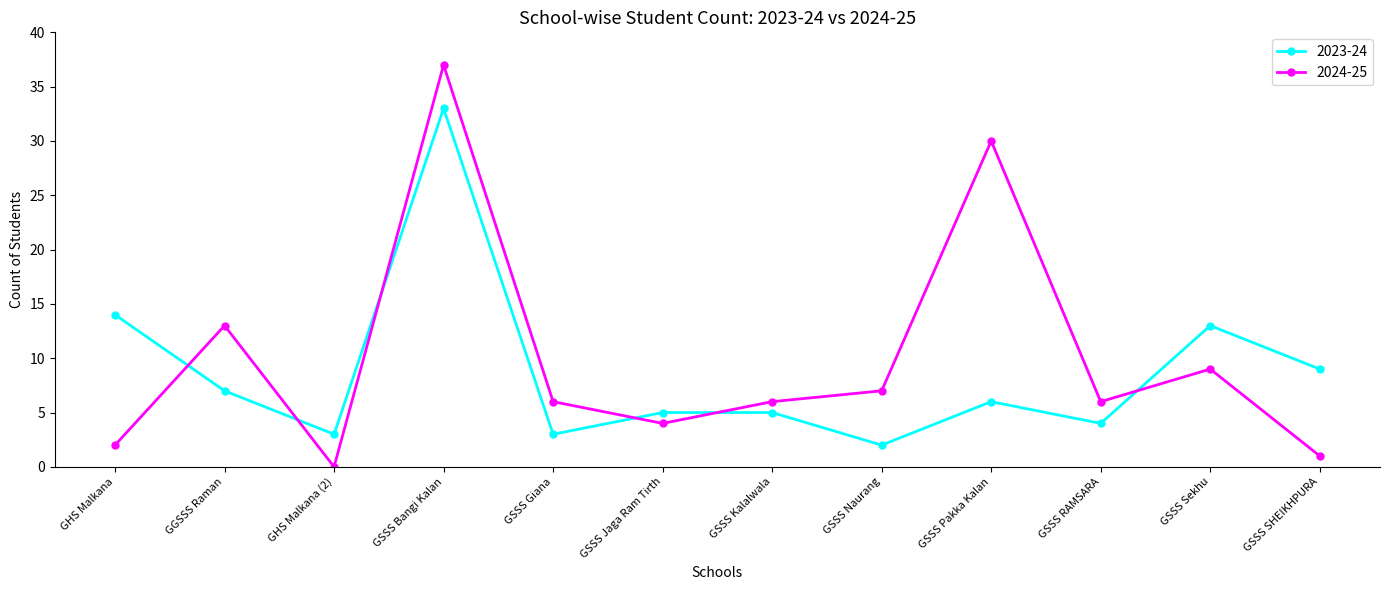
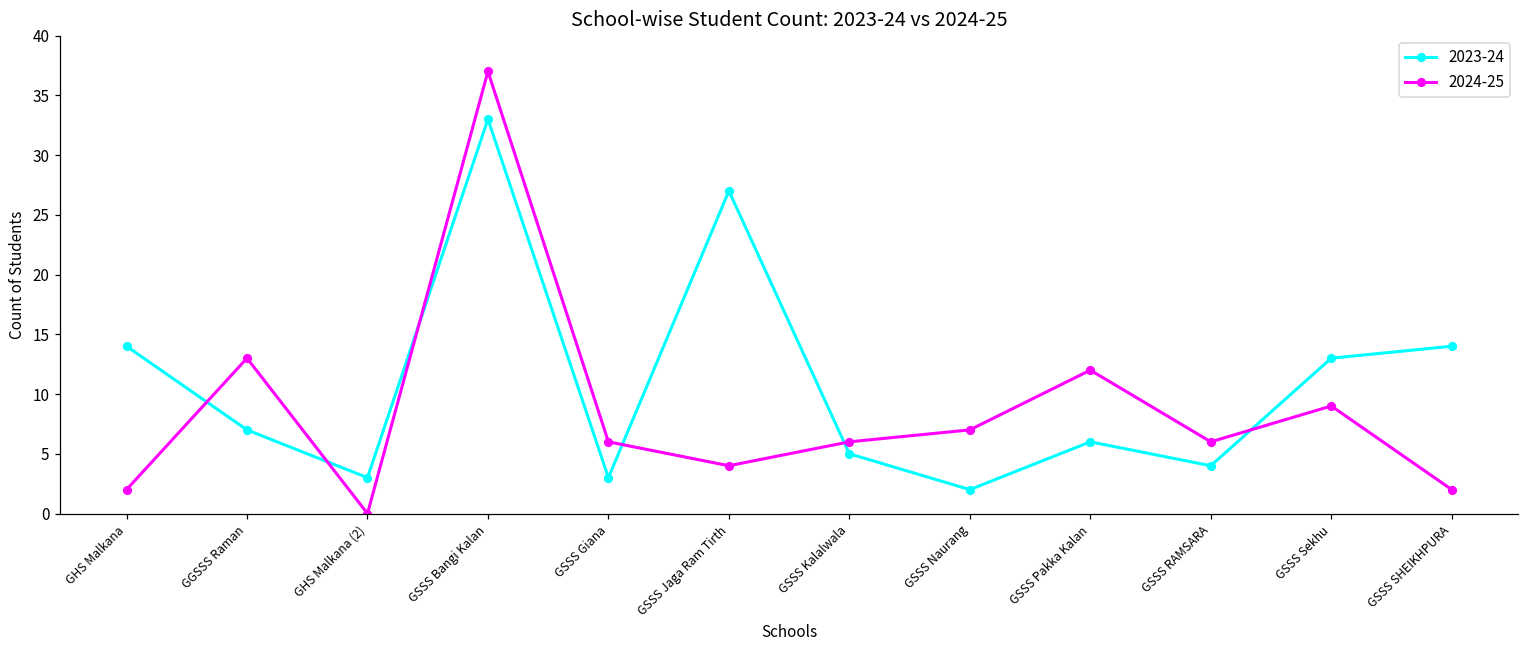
  {
    "2023-24": {
      "GHS Malkana": 14,
      "GGSSS Raman": 7,
      "GHS Malkana (2)": 3,
      "GSSS Bangi Kalan": 33,
      "GSSS Giana": 3,
-     "GSSS Jaga Ram Tirth": 5,
+     "GSSS Jaga Ram Tirth": 27,
      "GSSS Kalalwala": 5,
      "GSSS Naurang": 2,
      "GSSS Pakka Kalan": 6,
      "GSSS RAMSARA": 4,
      "GSSS Sekhu": 13,
-     "GSSS SHEIKHPURA": 9
+     "GSSS SHEIKHPURA": 14
    },
    "2024-25": {
      "GHS Malkana": 2,
      "GGSSS Raman": 13,
      "GHS Malkana (2)": 0,
      "GSSS Bangi Kalan": 37,
      "GSSS Giana": 6,
      "GSSS Jaga Ram Tirth": 4,
      "GSSS Kalalwala": 6,
      "GSSS Naurang": 7,
-     "GSSS Pakka Kalan": 30,
+     "GSSS Pakka Kalan": 12,
      "GSSS RAMSARA": 6,
      "GSSS Sekhu": 9,
-     "GSSS SHEIKHPURA": 1
+     "GSSS SHEIKHPURA": 2
    }
  }
